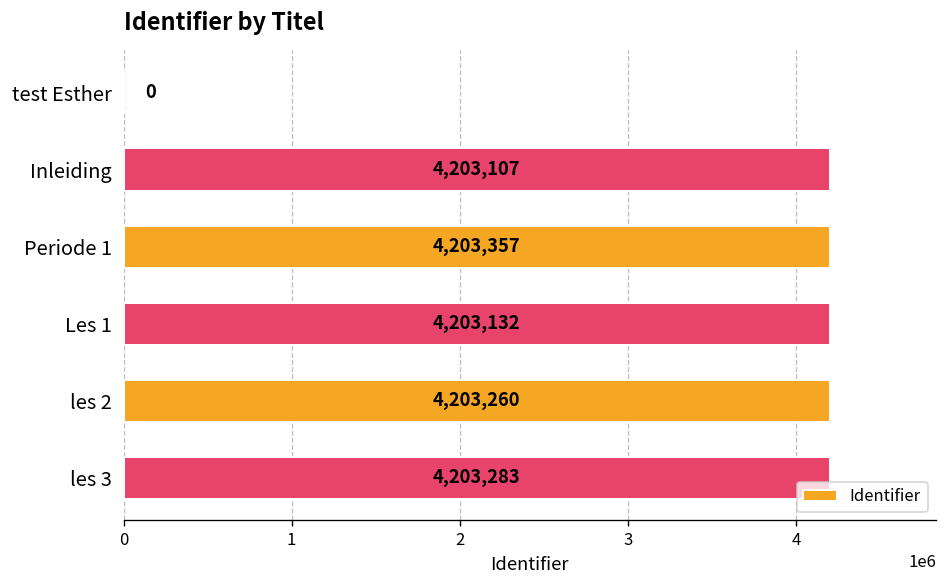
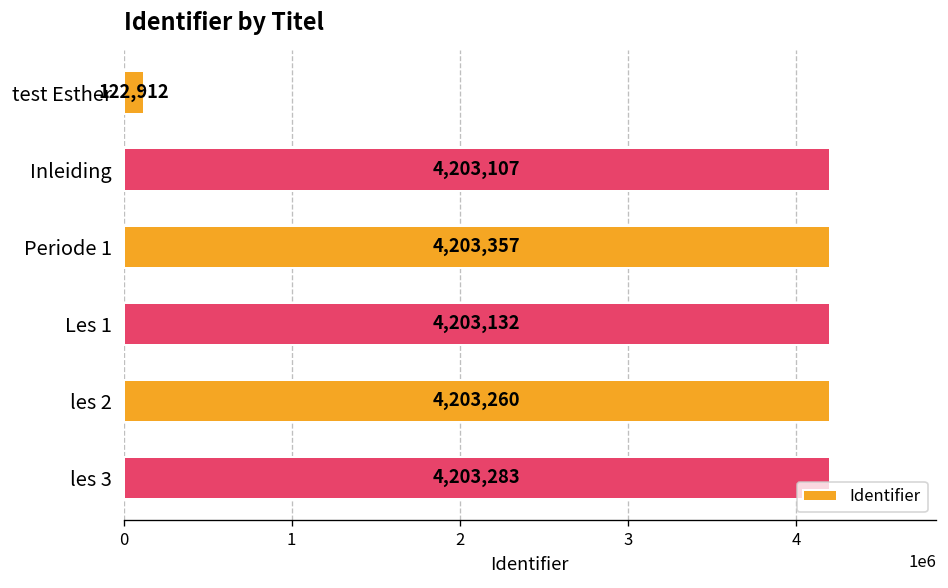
  {
-   "test Esther": "0",
+   "test Esther": "122,912",
    "Inleiding": "4,203,107",
    "Periode 1": "4,203,357",
    "Les 1": "4,203,132",
    "les 2": "4,203,260",
    "les 3": "4,203,283"
  }
